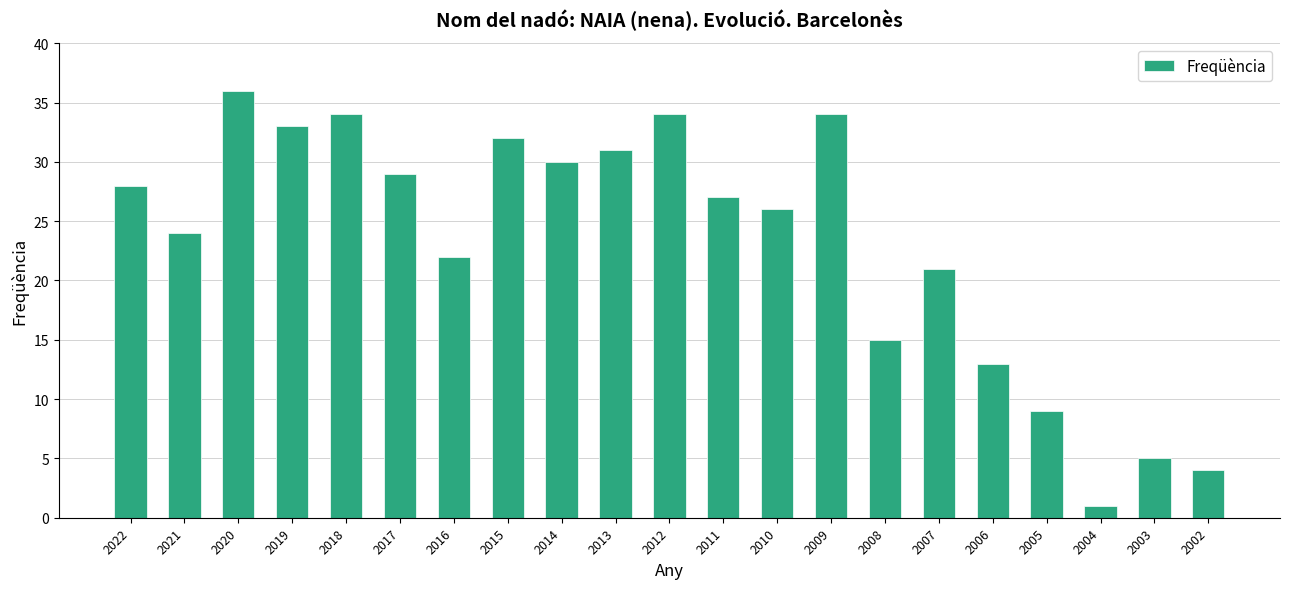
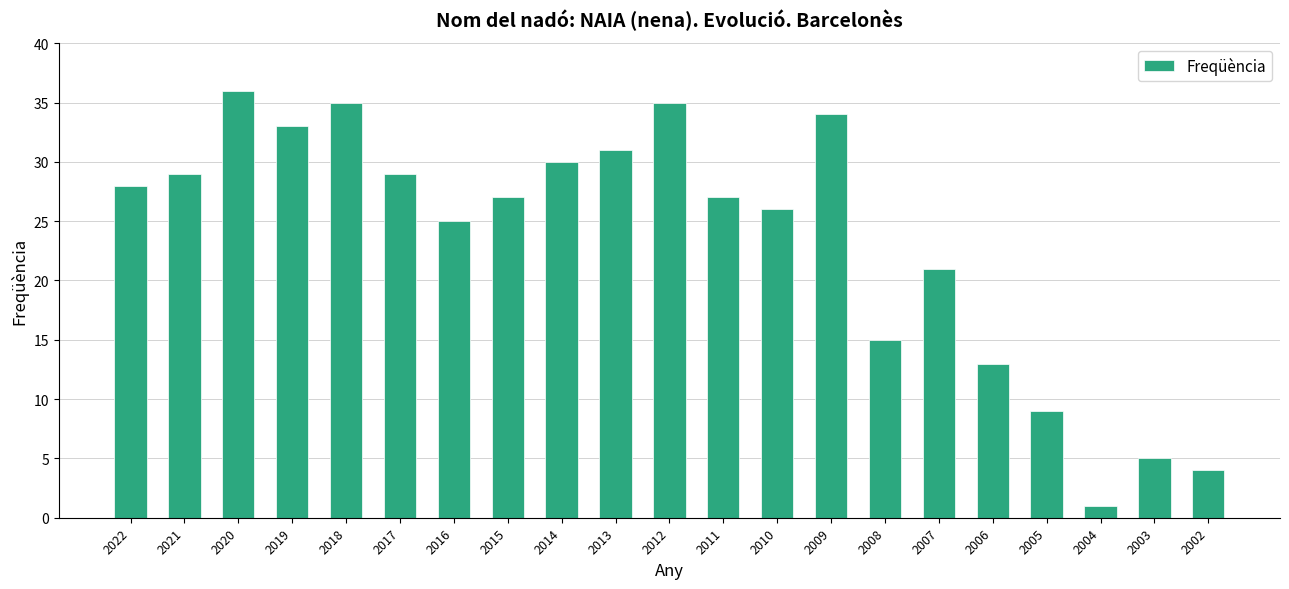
  {
    "2022": 28,
-   "2021": 24,
+   "2021": 29,
    "2020": 36,
    "2019": 33,
-   "2018": 34,
+   "2018": 35,
    "2017": 29,
-   "2016": 22,
-   "2015": 32,
+   "2016": 25,
+   "2015": 27,
    "2014": 30,
    "2013": 31,
-   "2012": 34,
+   "2012": 35,
    "2011": 27,
    "2010": 26,
    "2009": 34,
    "2008": 15,
    "2007": 21,
    "2006": 13,
    "2005": 9,
    "2004": 1,
    "2003": 5,
    "2002": 4
  }
